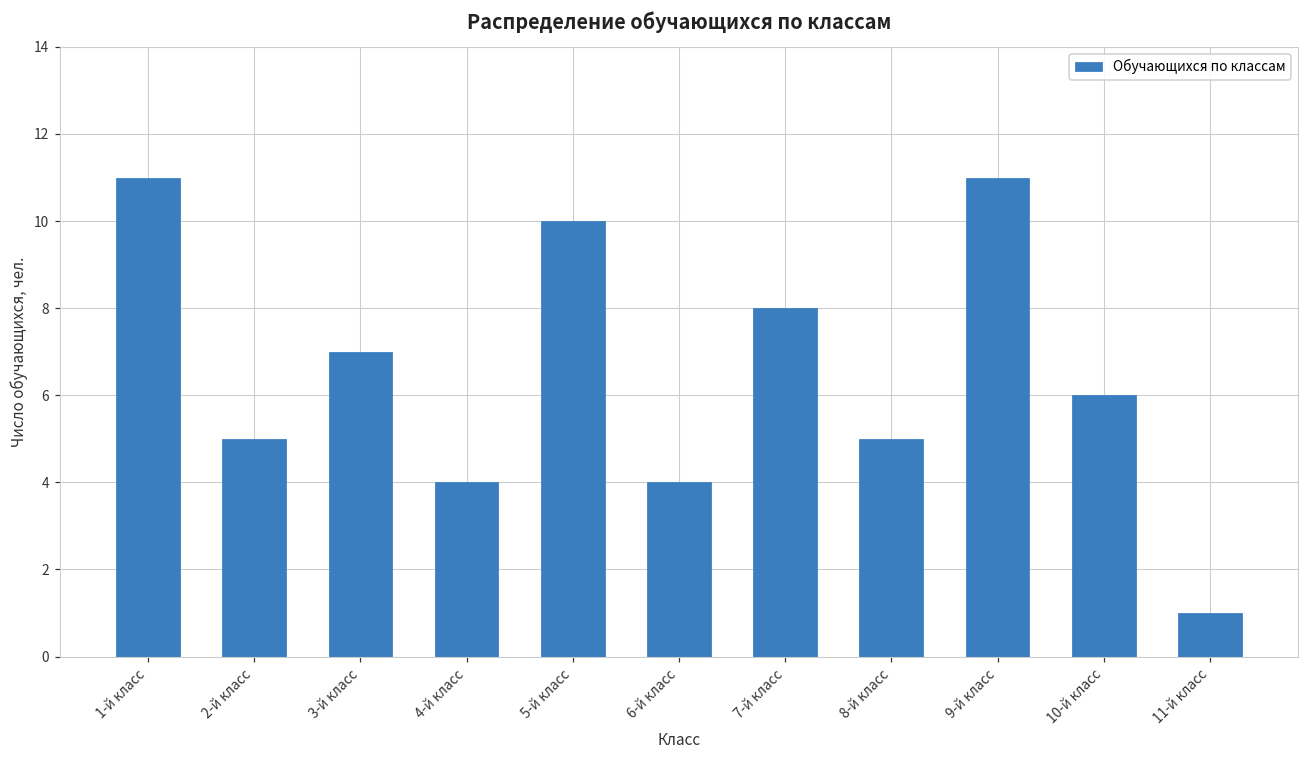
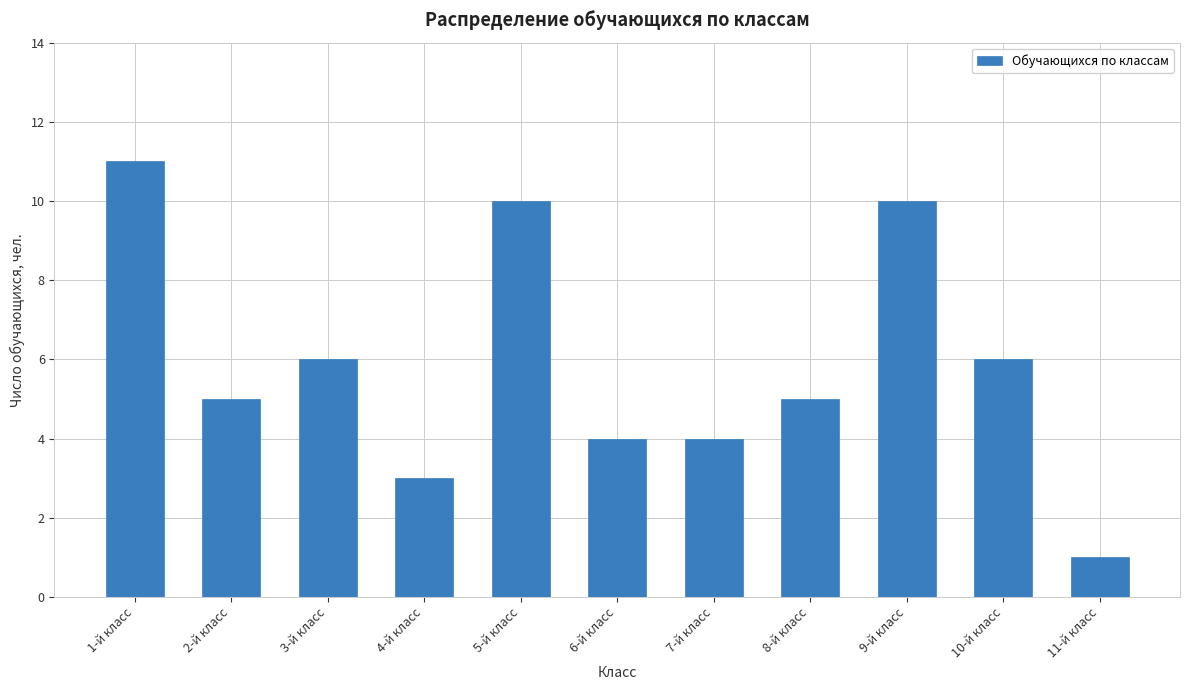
  {
    "1-й класс": 11,
    "2-й класс": 5,
-   "3-й класс": 7,
-   "4-й класс": 4,
+   "3-й класс": 6,
+   "4-й класс": 3,
    "5-й класс": 10,
    "6-й класс": 4,
-   "7-й класс": 8,
+   "7-й класс": 4,
    "8-й класс": 5,
-   "9-й класс": 11,
+   "9-й класс": 10,
    "10-й класс": 6,
    "11-й класс": 1
  }
